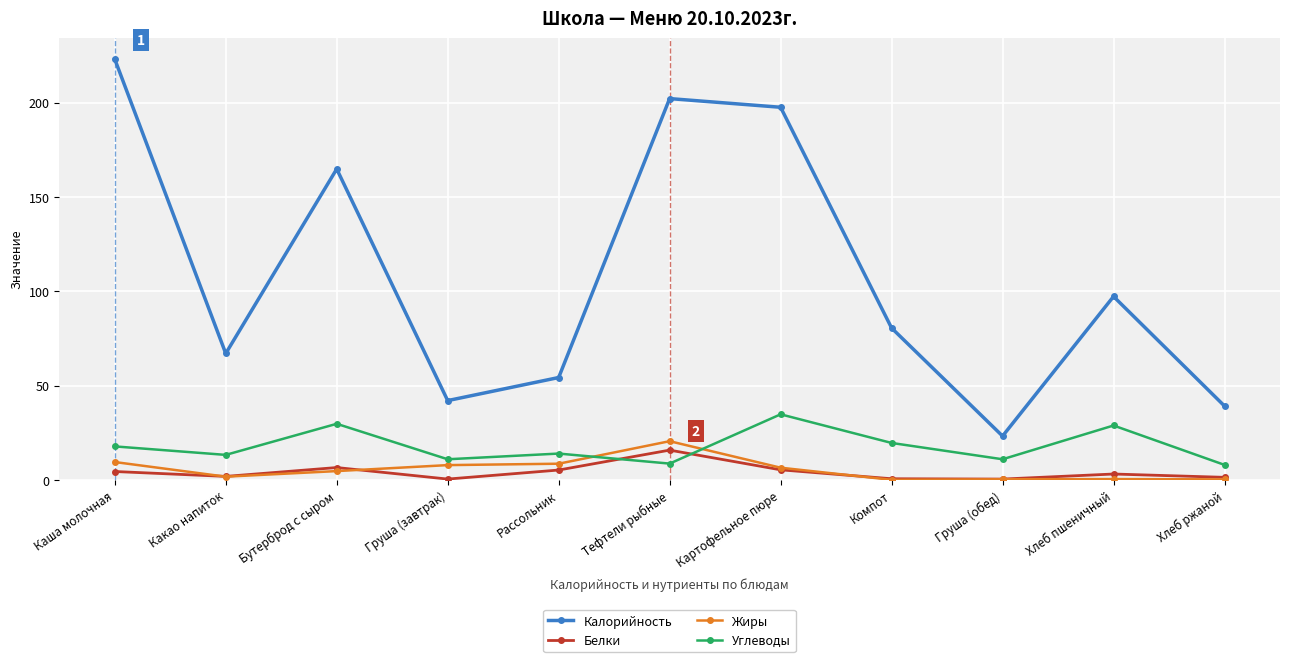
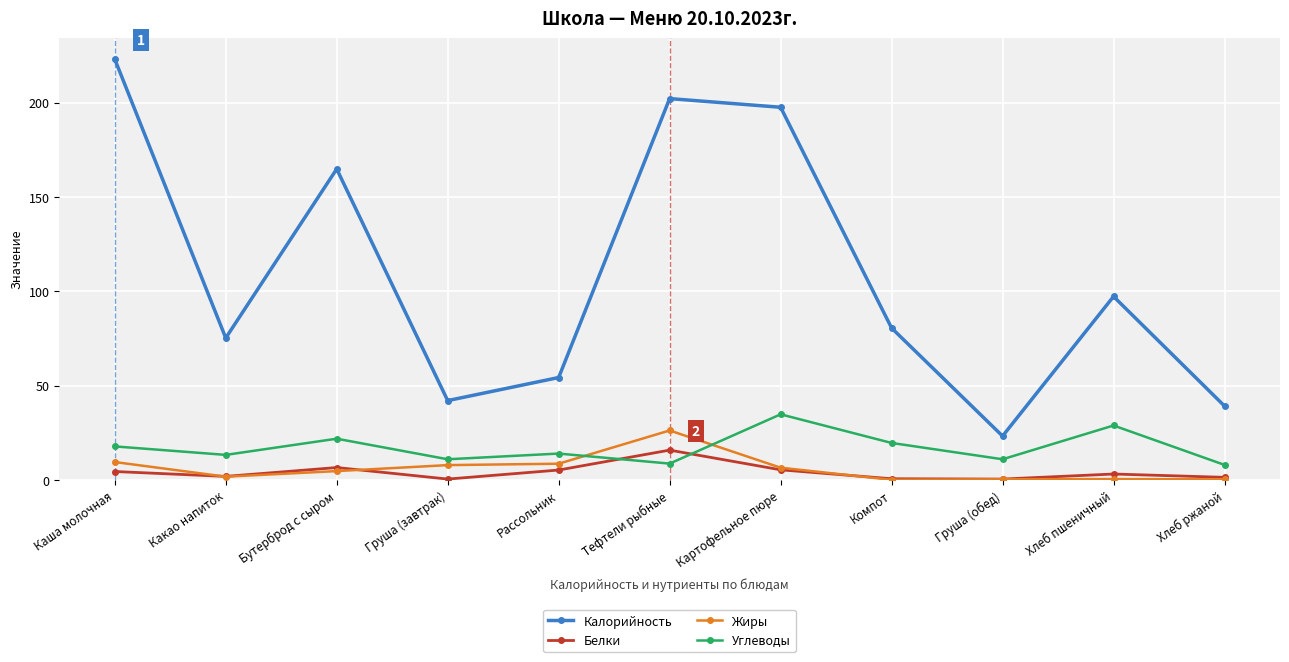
  {
    "Калорийность": {
      "Каша молочная": 223,
-     "Какао напиток": 67,
+     "Какао напиток": 75,
      "Бутерброд с сыром": 165,
      "Груша (завтрак)": 42,
      "Рассольник": 54,
      "Тефтели рыбные": 202,
      "Картофельное пюре": 198,
      "Компот": 80,
      "Груша (обед)": 23,
      "Хлеб пшеничный": 97,
      "Хлеб ржаной": 39
    },
    "Белки": {
      "Каша молочная": 4,
      "Бутерброд с сыром": 7,
      "Груша (завтрак)": 0,
      "Рассольник": 5,
      "Тефтели рыбные": 16,
      "Хлеб пшеничный": 3
    },
    "Жиры": {
      "Каша молочная": 9,
      "Бутерброд с сыром": 5,
      "Груша (завтрак)": 8,
      "Рассольник": 9,
-     "Тефтели рыбные": 20,
+     "Тефтели рыбные": 26,
      "Хлеб пшеничный": 0
    },
    "Углеводы": {
      "Каша молочная": 18,
      "Какао напиток": 13,
-     "Бутерброд с сыром": 30,
+     "Бутерброд с сыром": 22,
      "Груша (завтрак)": 11,
      "Рассольник": 14,
      "Тефтели рыбные": 9,
      "Картофельное пюре": 35,
      "Компот": 20,
      "Груша (обед)": 11,
      "Хлеб пшеничный": 29,
      "Хлеб ржаной": 8
    }
  }
